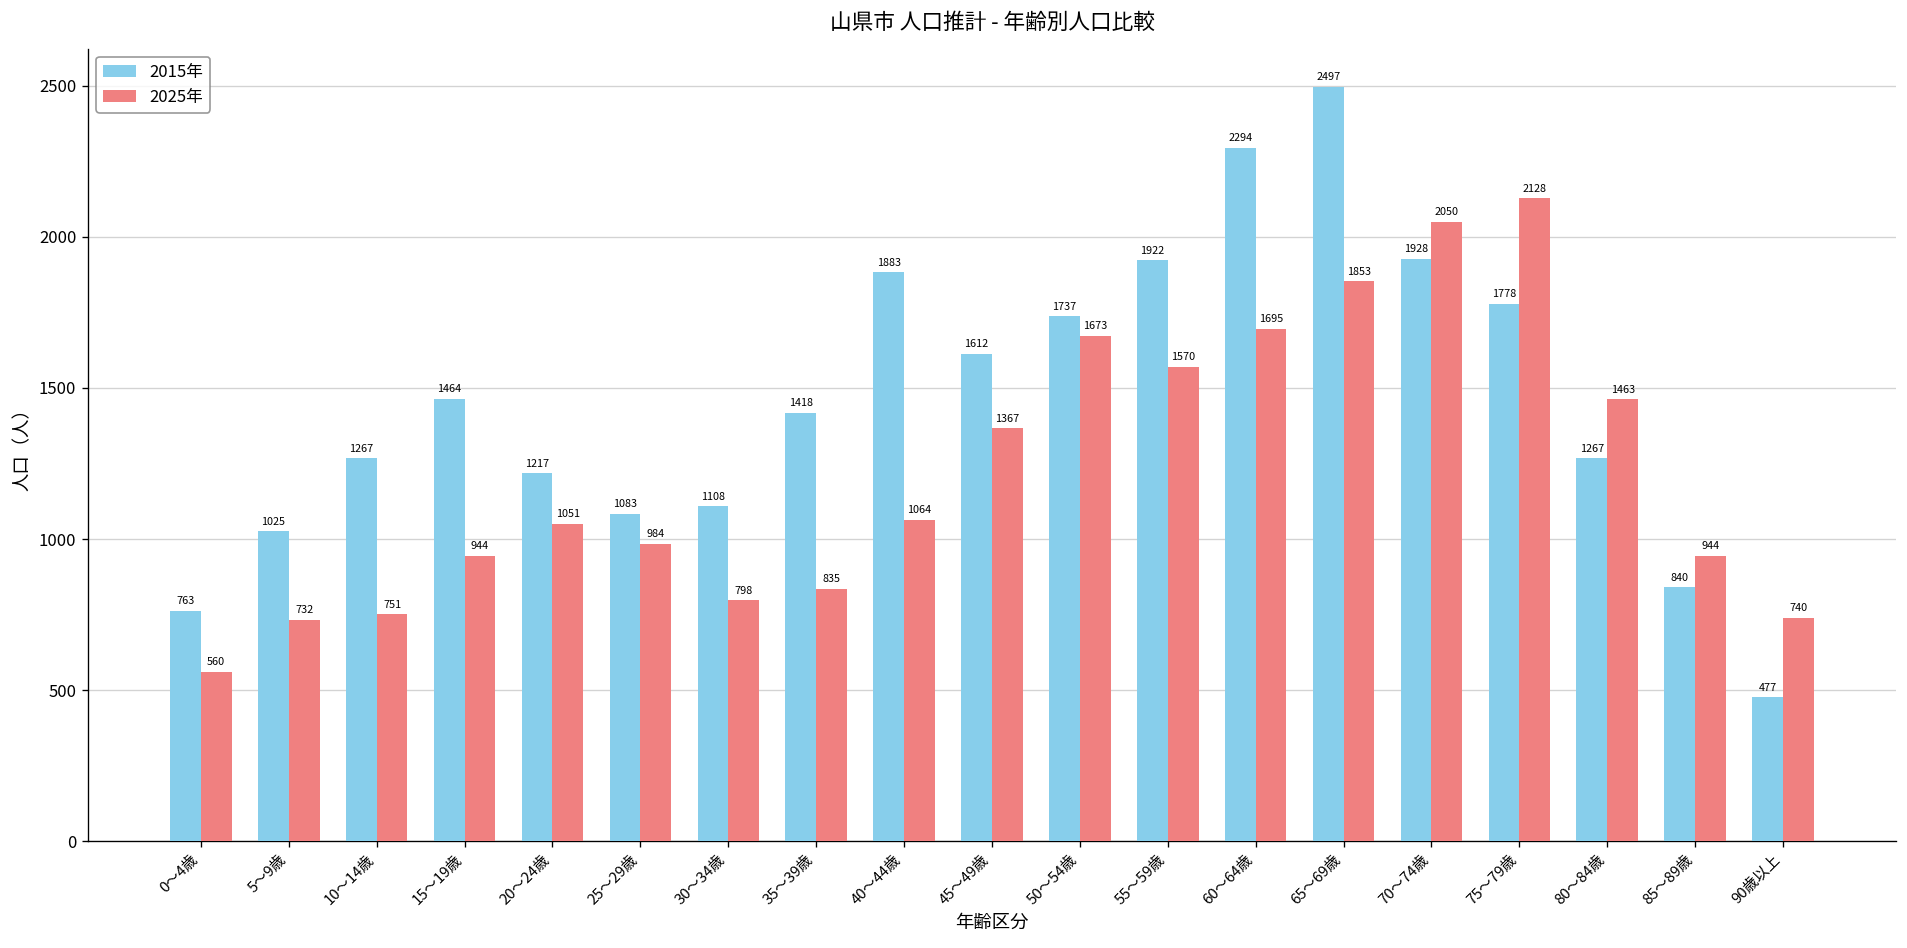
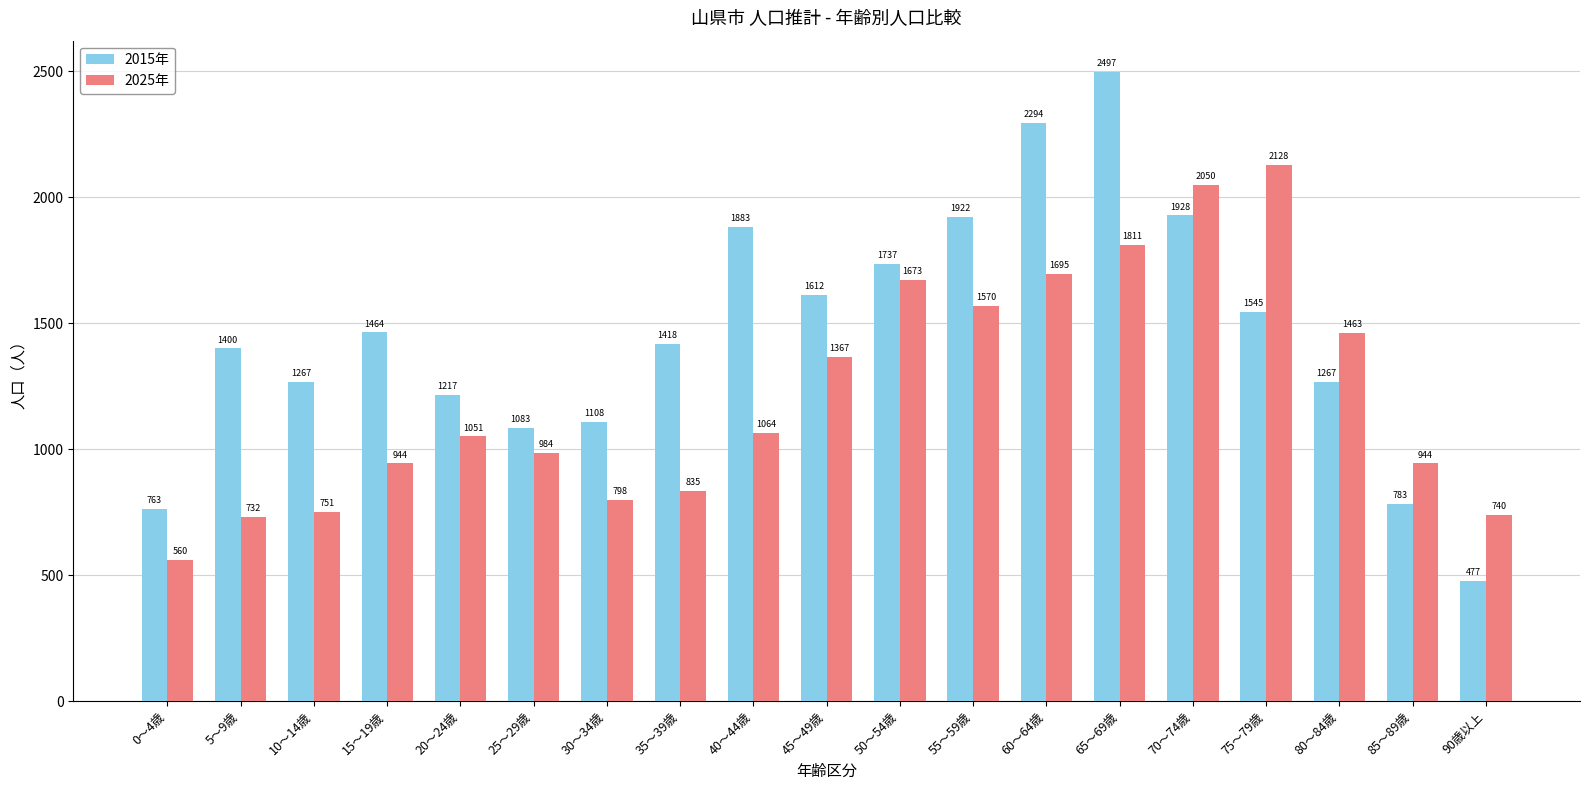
  {
    "2015年": {
      "0～4歳": 763,
-     "5～9歳": 1025,
+     "5～9歳": 1400,
      "10～14歳": 1267,
      "15～19歳": 1464,
      "20～24歳": 1217,
      "25～29歳": 1083,
      "30～34歳": 1108,
      "35～39歳": 1418,
      "40～44歳": 1883,
      "45～49歳": 1612,
      "50～54歳": 1737,
      "55～59歳": 1922,
      "60～64歳": 2294,
      "65～69歳": 2497,
      "70～74歳": 1928,
-     "75～79歳": 1778,
+     "75～79歳": 1545,
      "80～84歳": 1267,
-     "85～89歳": 840,
+     "85～89歳": 783,
      "90歳以上": 477
    },
    "2025年": {
      "0～4歳": 560,
      "5～9歳": 732,
      "10～14歳": 751,
      "15～19歳": 944,
      "20～24歳": 1051,
      "25～29歳": 984,
      "30～34歳": 798,
      "35～39歳": 835,
      "40～44歳": 1064,
      "45～49歳": 1367,
      "50～54歳": 1673,
      "55～59歳": 1570,
      "60～64歳": 1695,
-     "65～69歳": 1853,
+     "65～69歳": 1811,
      "70～74歳": 2050,
      "75～79歳": 2128,
      "80～84歳": 1463,
      "85～89歳": 944,
      "90歳以上": 740
    }
  }
